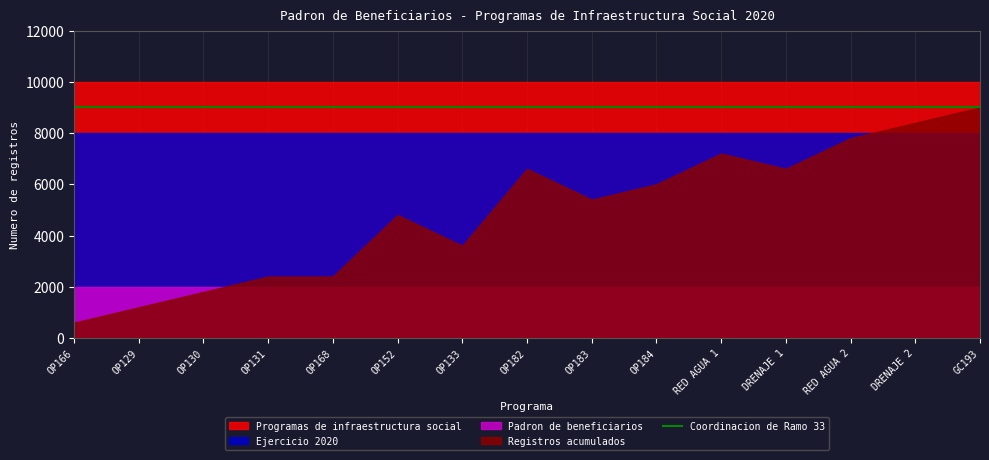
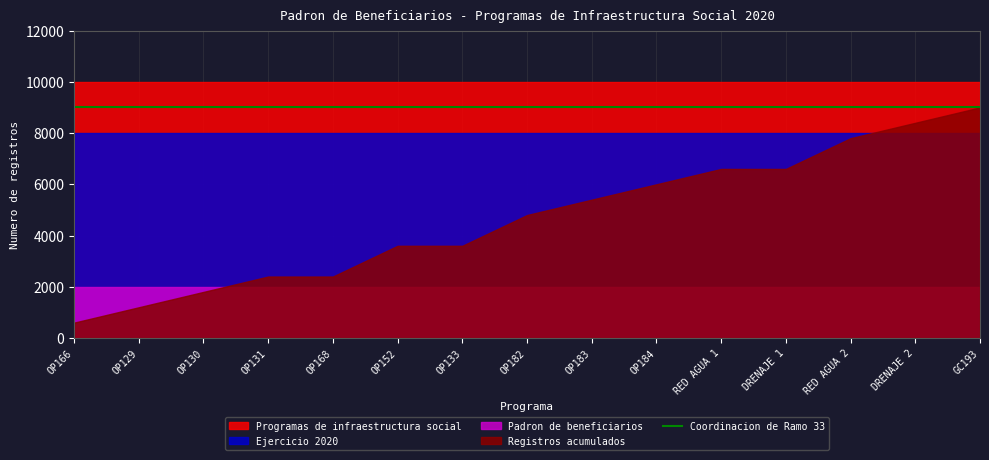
  {
    "Programas de infraestructura social": {
      "OP166": 10000,
      "OP129": 10000,
      "OP130": 10000,
      "OP131": 10000,
      "OP168": 10000,
      "OP152": 10000,
      "OP133": 10000,
      "OP182": 10000,
      "OP183": 10000,
      "OP184": 10000,
      "RED AGUA 1": 10000,
      "DRENAJE 1": 10000,
      "RED AGUA 2": 10000,
      "DRENAJE 2": 10000,
      "GC193": 10000
    },
    "Ejercicio 2020": {
      "OP166": 8000,
      "OP129": 8000,
      "OP130": 8000,
      "OP131": 8000,
      "OP168": 8000,
      "OP152": 8000,
      "OP133": 8000,
      "OP182": 8000,
      "OP183": 8000,
      "OP184": 8000,
      "RED AGUA 1": 8000,
      "DRENAJE 1": 8000,
      "RED AGUA 2": 8000,
      "DRENAJE 2": 8000,
      "GC193": 8000
    },
    "Padron de beneficiarios": {
      "OP166": 2000,
      "OP129": 2000,
      "OP130": 2000,
      "OP131": 2000,
      "OP168": 2000,
      "OP152": 2000,
      "OP133": 2000,
      "OP182": 2000,
      "OP183": 2000,
      "OP184": 2000,
      "RED AGUA 1": 2000,
      "DRENAJE 1": 2000,
      "RED AGUA 2": 2000,
      "DRENAJE 2": 2000,
      "GC193": 2000
    },
    "Registros acumulados": {
      "OP166": 600,
      "OP129": 1200,
      "OP130": 1800,
      "OP131": 2400,
      "OP168": 2400,
-     "OP152": 4800,
+     "OP152": 3600,
      "OP133": 3600,
-     "OP182": 6600,
+     "OP182": 4800,
      "OP183": 5400,
      "OP184": 6000,
-     "RED AGUA 1": 7200,
+     "RED AGUA 1": 6600,
      "DRENAJE 1": 6600,
      "RED AGUA 2": 7800,
      "DRENAJE 2": 8400,
      "GC193": 9000
    }
  }
